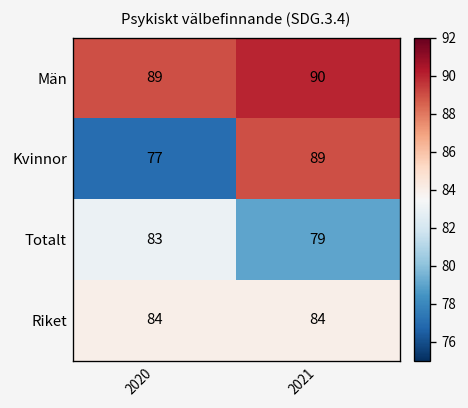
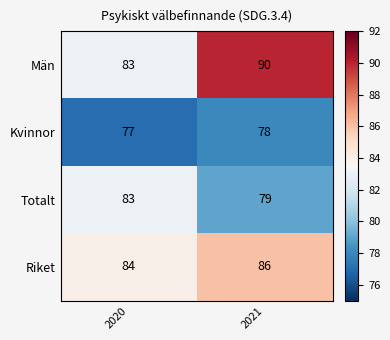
  {
    "Män": {
-     "2020": 89,
+     "2020": 83,
      "2021": 90
    },
    "Kvinnor": {
      "2020": 77,
-     "2021": 89
+     "2021": 78
    },
    "Totalt": {
      "2020": 83,
      "2021": 79
    },
    "Riket": {
      "2020": 84,
-     "2021": 84
+     "2021": 86
    }
  }
